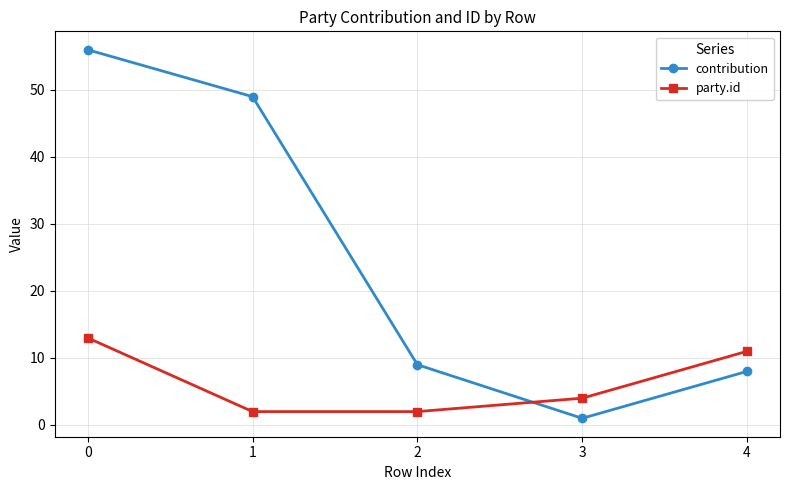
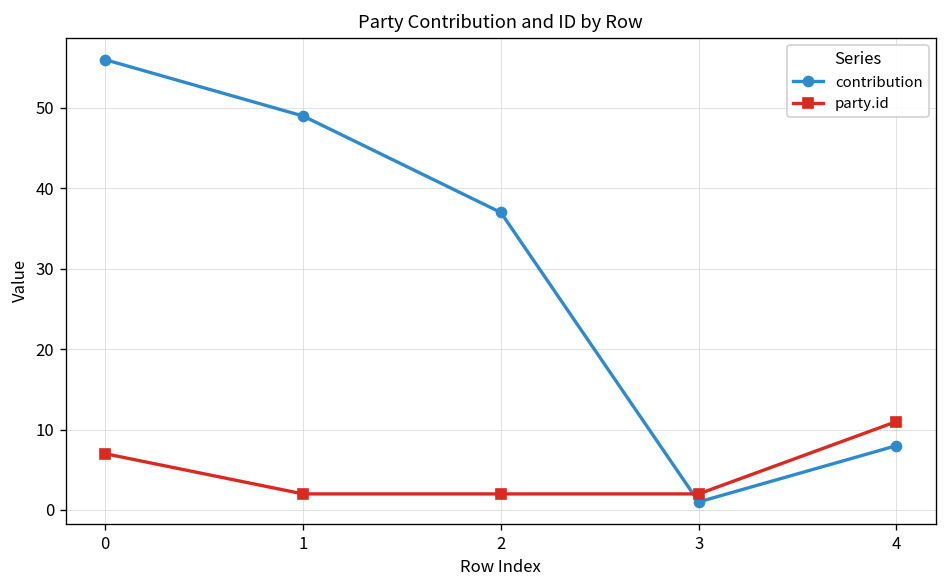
  {
    "contribution": {
      "0": 56,
      "1": 49,
-     "2": 9,
+     "2": 37,
      "3": 1,
      "4": 8
    },
    "party.id": {
-     "0": 13,
+     "0": 7,
      "1": 2,
      "2": 2,
-     "3": 4,
+     "3": 2,
      "4": 11
    }
  }
